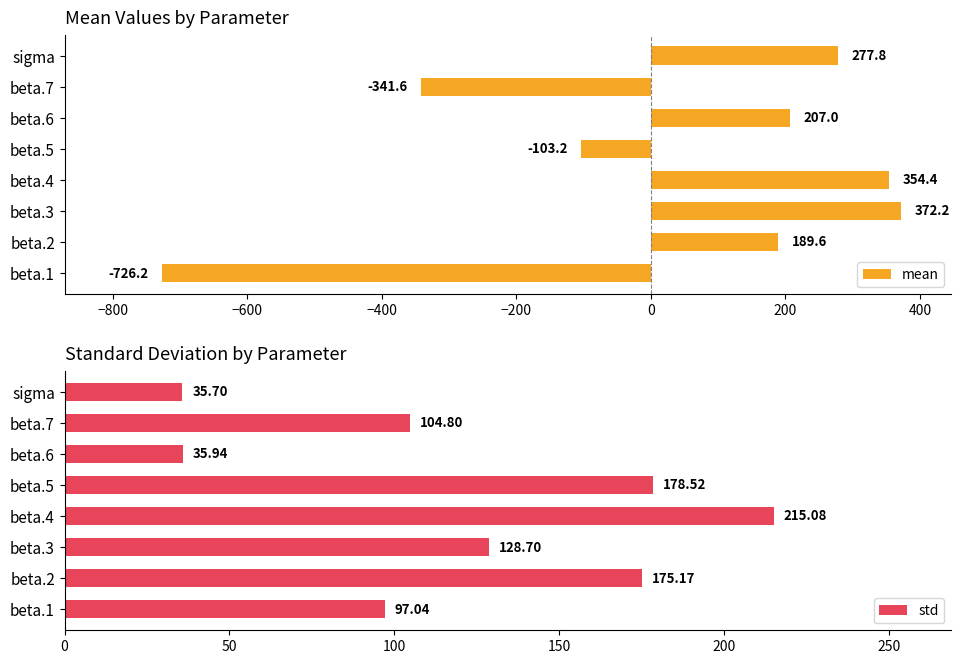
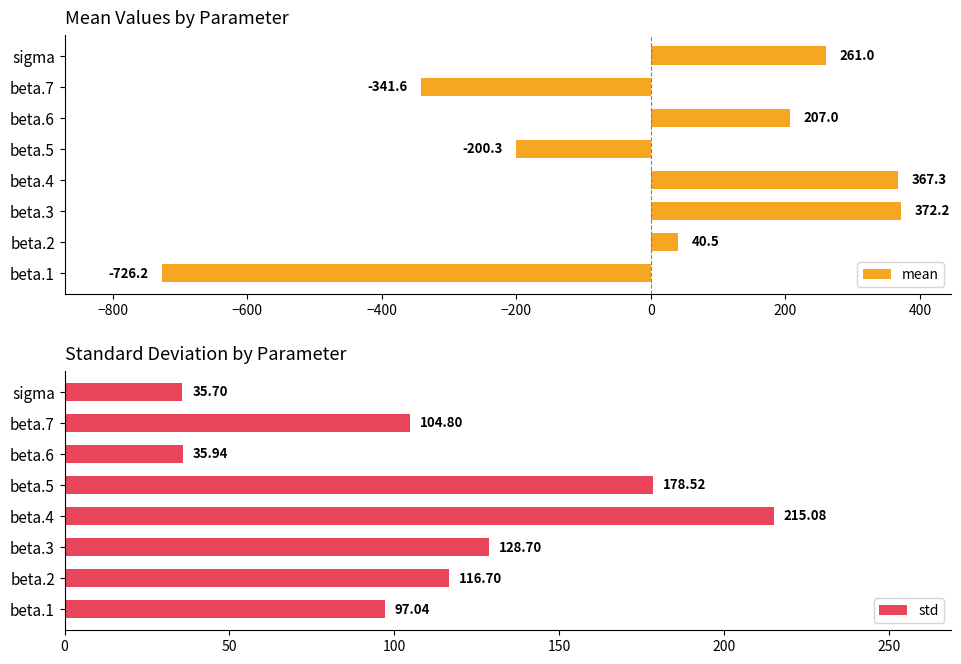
  {
    "Mean Values by Parameter": {
-     "sigma": 277.8,
+     "sigma": 261.0,
      "beta.7": -341.6,
      "beta.6": 207.0,
-     "beta.5": -103.2,
-     "beta.4": 354.4,
+     "beta.5": -200.3,
+     "beta.4": 367.3,
      "beta.3": 372.2,
-     "beta.2": 189.6,
+     "beta.2": 40.5,
      "beta.1": -726.2
    },
    "Standard Deviation by Parameter": {
      "sigma": 35.70,
      "beta.7": 104.80,
      "beta.6": 35.94,
      "beta.5": 178.52,
      "beta.4": 215.08,
      "beta.3": 128.70,
-     "beta.2": 175.17,
+     "beta.2": 116.70,
      "beta.1": 97.04
    }
  }
